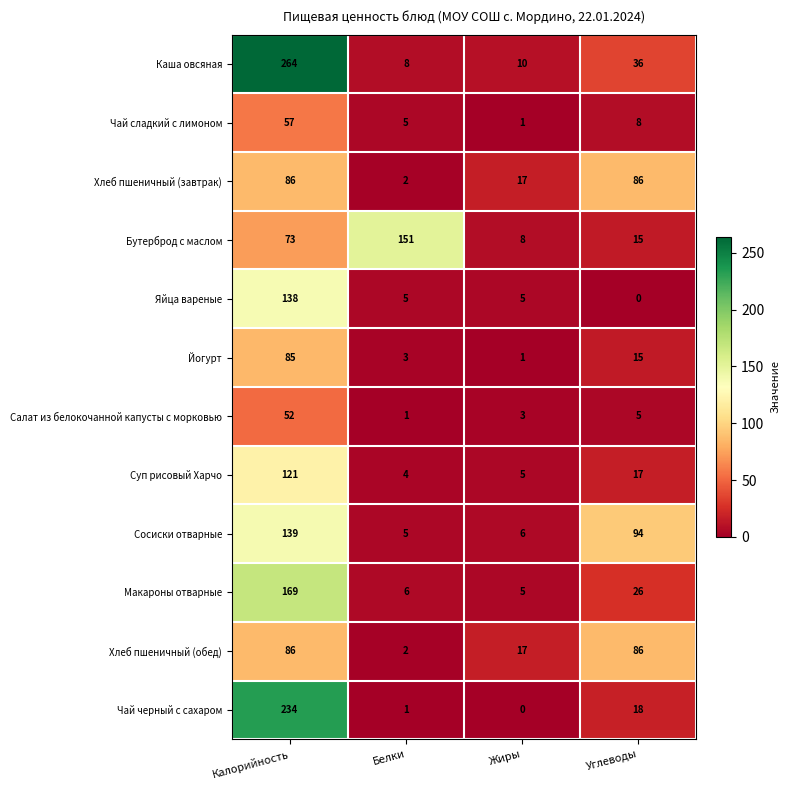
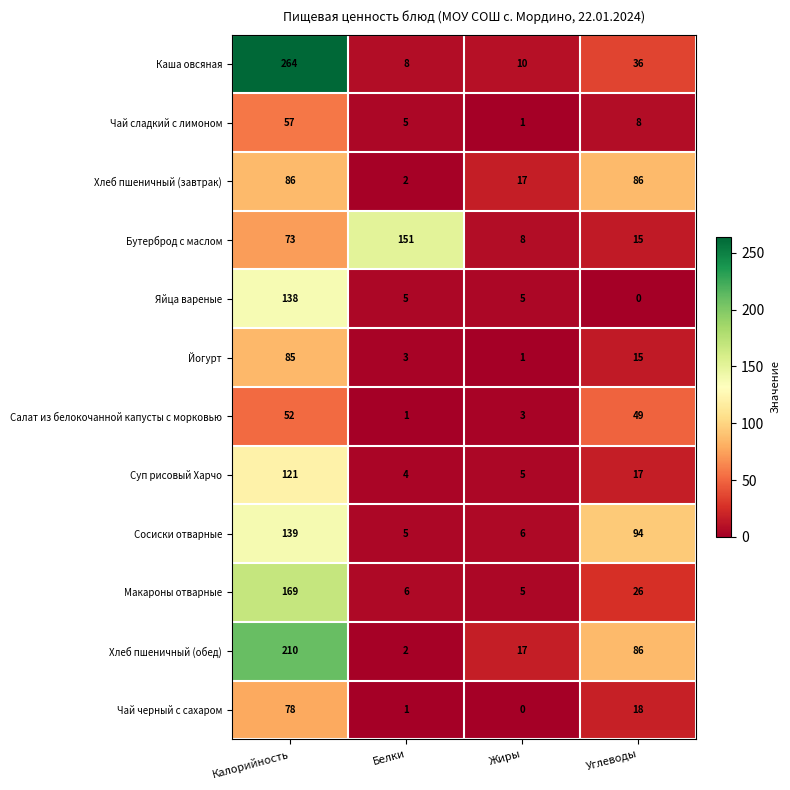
  {
    "Каша овсяная": {
      "Калорийность": 264,
      "Белки": 8,
      "Жиры": 10,
      "Углеводы": 36
    },
    "Чай сладкий с лимоном": {
      "Калорийность": 57,
      "Белки": 5,
      "Жиры": 1,
      "Углеводы": 8
    },
    "Хлеб пшеничный (завтрак)": {
      "Калорийность": 86,
      "Белки": 2,
      "Жиры": 17,
      "Углеводы": 86
    },
    "Бутерброд с маслом": {
      "Калорийность": 73,
      "Белки": 151,
      "Жиры": 8,
      "Углеводы": 15
    },
    "Яйца вареные": {
      "Калорийность": 138,
      "Белки": 5,
      "Жиры": 5,
      "Углеводы": 0
    },
    "Йогурт": {
      "Калорийность": 85,
      "Белки": 3,
      "Жиры": 1,
      "Углеводы": 15
    },
    "Салат из белокочанной капусты с морковью": {
      "Калорийность": 52,
      "Белки": 1,
      "Жиры": 3,
-     "Углеводы": 5
+     "Углеводы": 49
    },
    "Суп рисовый Харчо": {
      "Калорийность": 121,
      "Белки": 4,
      "Жиры": 5,
      "Углеводы": 17
    },
    "Сосиски отварные": {
      "Калорийность": 139,
      "Белки": 5,
      "Жиры": 6,
      "Углеводы": 94
    },
    "Макароны отварные": {
      "Калорийность": 169,
      "Белки": 6,
      "Жиры": 5,
      "Углеводы": 26
    },
    "Хлеб пшеничный (обед)": {
-     "Калорийность": 86,
+     "Калорийность": 210,
      "Белки": 2,
      "Жиры": 17,
      "Углеводы": 86
    },
    "Чай черный с сахаром": {
-     "Калорийность": 234,
+     "Калорийность": 78,
      "Белки": 1,
      "Жиры": 0,
      "Углеводы": 18
    }
  }
